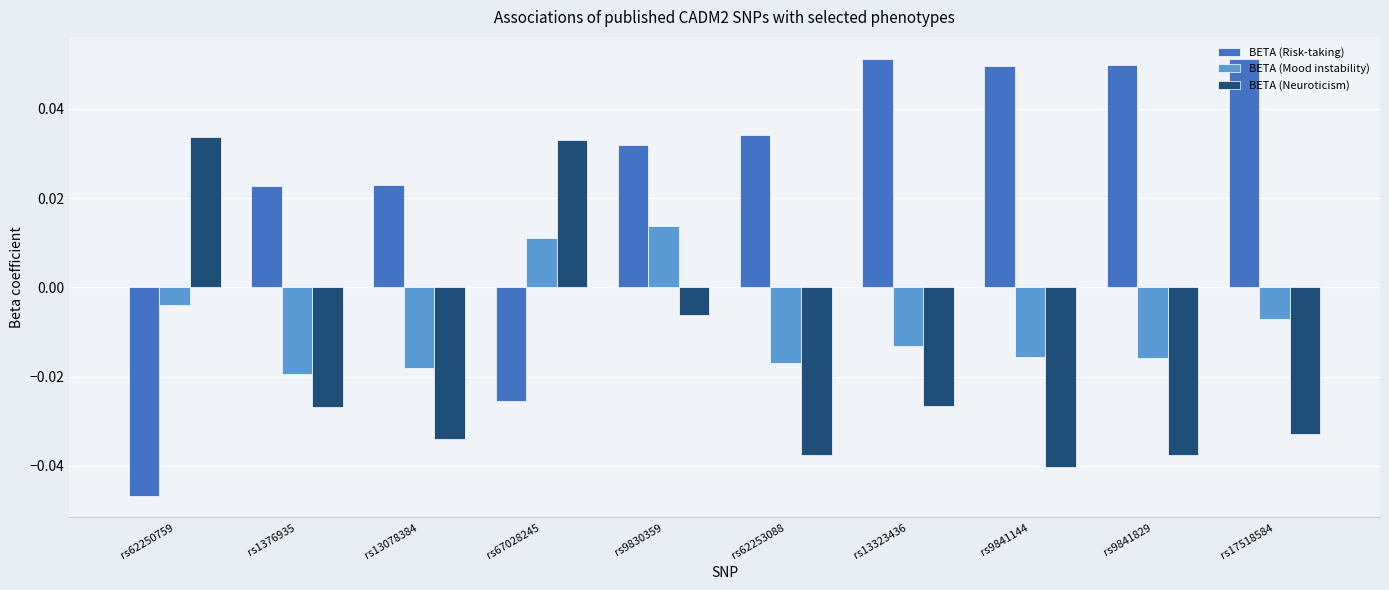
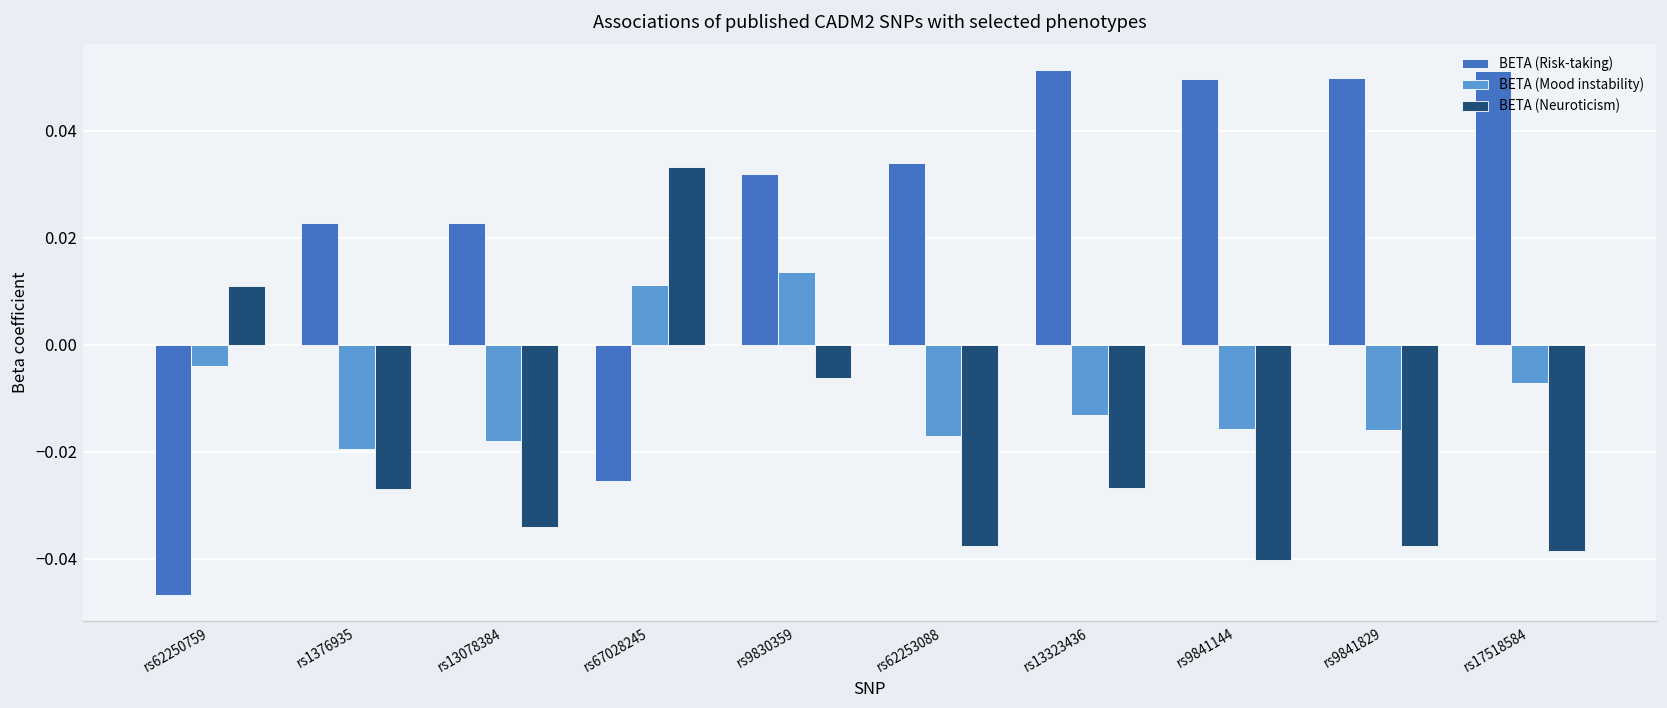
  {
    "BETA (Neuroticism)": {
-     "rs62250759": 0.034,
+     "rs62250759": 0.011,
      "rs1376935": -0.027,
      "rs13078384": -0.034,
      "rs67028245": 0.033,
      "rs9830359": -0.006,
      "rs62253088": -0.038,
      "rs13323436": -0.027,
      "rs9841144": -0.040,
      "rs9841829": -0.038,
-     "rs17518584": -0.033
+     "rs17518584": -0.039
    }
  }
